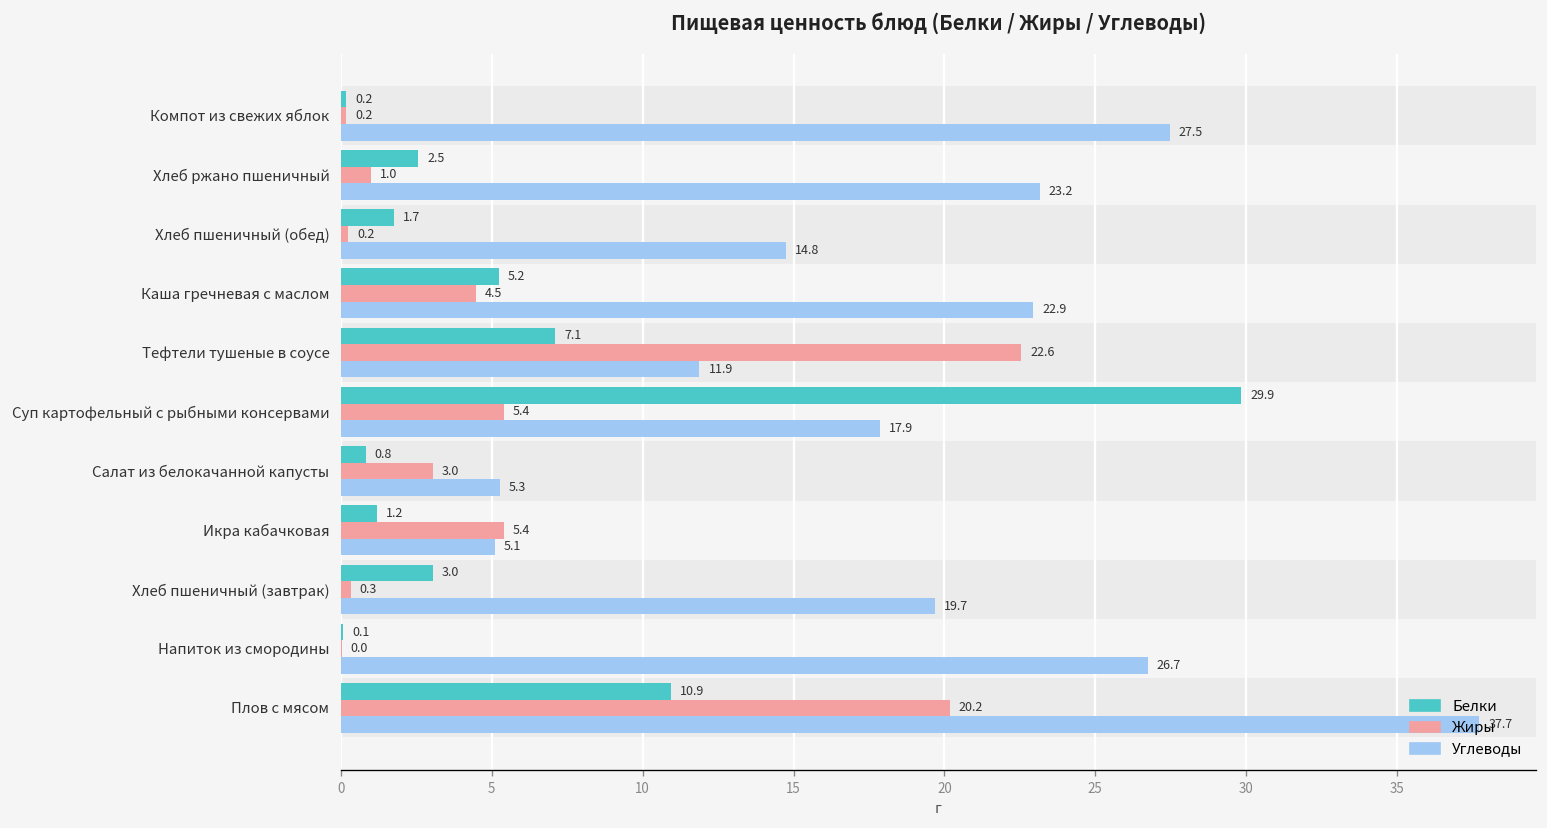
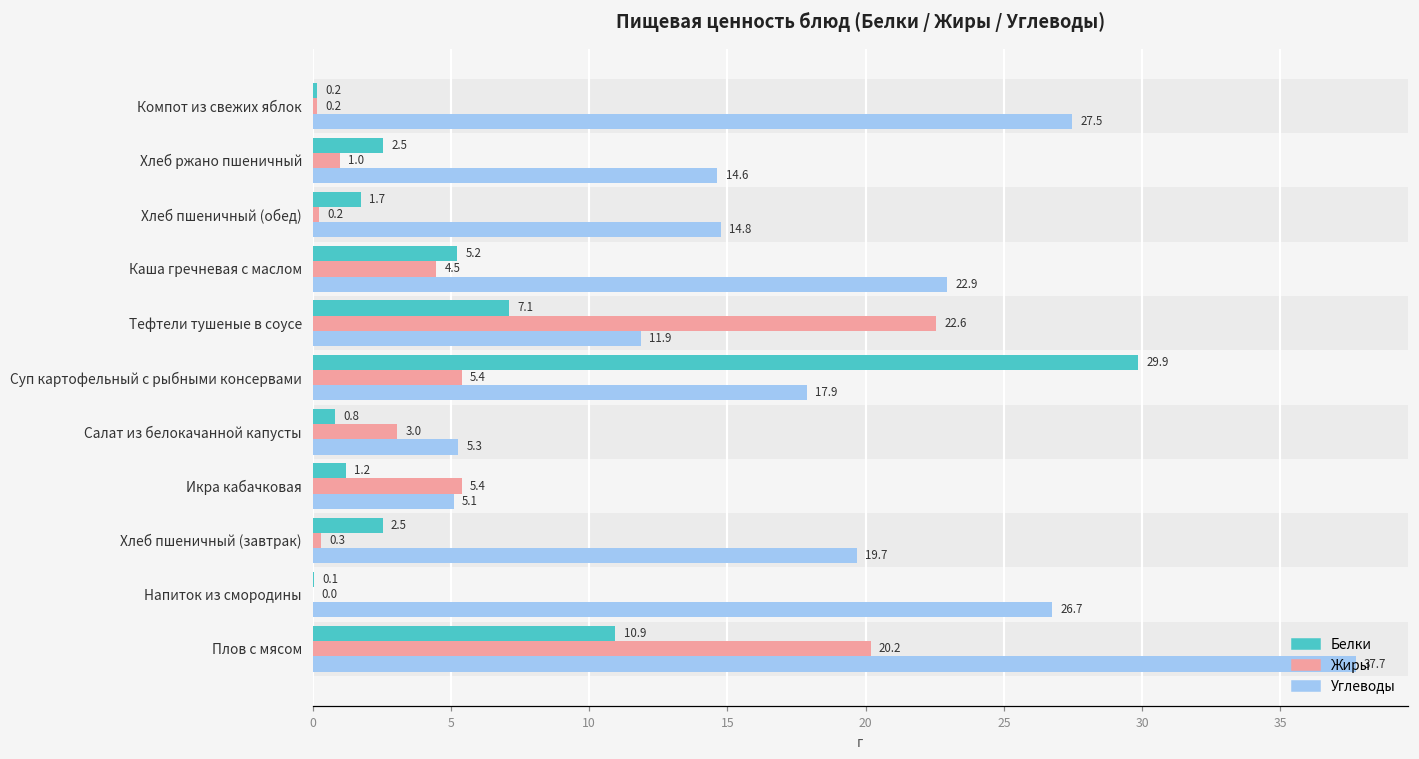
  {
    "Белки": {
      "Компот из свежих яблок": 0.2,
      "Хлеб ржано пшеничный": 2.5,
      "Хлеб пшеничный (обед)": 1.7,
      "Каша гречневая с маслом": 5.2,
      "Тефтели тушеные в соусе": 7.1,
      "Суп картофельный с рыбными консервами": 29.9,
      "Салат из белокачанной капусты": 0.8,
      "Икра кабачковая": 1.2,
-     "Хлеб пшеничный (завтрак)": 3.0,
+     "Хлеб пшеничный (завтрак)": 2.5,
      "Напиток из смородины": 0.1,
      "Плов с мясом": 10.9
    },
    "Жиры": {
      "Компот из свежих яблок": 0.2,
      "Хлеб ржано пшеничный": 1.0,
      "Хлеб пшеничный (обед)": 0.2,
      "Каша гречневая с маслом": 4.5,
      "Тефтели тушеные в соусе": 22.6,
      "Суп картофельный с рыбными консервами": 5.4,
      "Салат из белокачанной капусты": 3.0,
      "Икра кабачковая": 5.4,
      "Хлеб пшеничный (завтрак)": 0.3,
      "Напиток из смородины": 0.0,
      "Плов с мясом": 20.2
    },
    "Углеводы": {
      "Компот из свежих яблок": 27.5,
-     "Хлеб ржано пшеничный": 23.2,
+     "Хлеб ржано пшеничный": 14.6,
      "Хлеб пшеничный (обед)": 14.8,
      "Каша гречневая с маслом": 22.9,
      "Тефтели тушеные в соусе": 11.9,
      "Суп картофельный с рыбными консервами": 17.9,
      "Салат из белокачанной капусты": 5.3,
      "Икра кабачковая": 5.1,
      "Хлеб пшеничный (завтрак)": 19.7,
      "Напиток из смородины": 26.7,
      "Плов с мясом": 37.7
    }
  }
